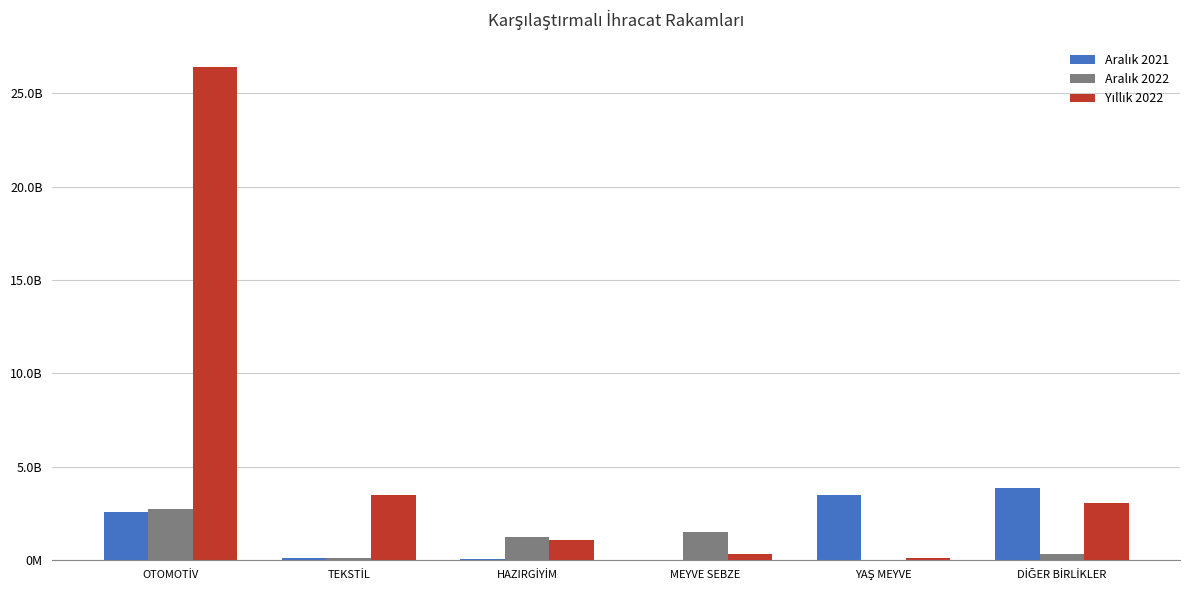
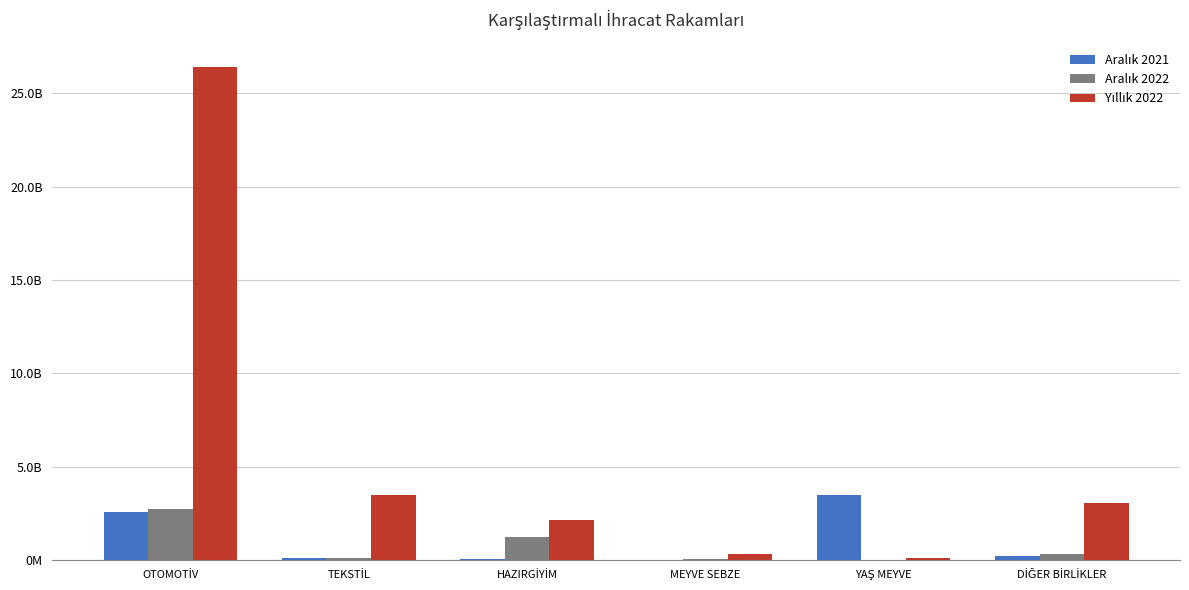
  {
    "Aralık 2021": {
      "OTOMOTİV": 2600000000,
      "TEKSTİL": 100000000,
      "YAŞ MEYVE": 3500000000,
-     "DİĞER BİRLİKLER": 3900000000
+     "DİĞER BİRLİKLER": 200000000
    },
    "Aralık 2022": {
      "OTOMOTİV": 2800000000,
      "HAZIRGİYİM": 1200000000,
-     "MEYVE SEBZE": 1500000000,
+     "MEYVE SEBZE": 0,
      "DİĞER BİRLİKLER": 300000000
    },
    "Yıllık 2022": {
      "OTOMOTİV": 26400000000,
      "TEKSTİL": 3500000000,
-     "HAZIRGİYİM": 1100000000,
+     "HAZIRGİYİM": 2200000000,
      "MEYVE SEBZE": 300000000,
      "YAŞ MEYVE": 100000000,
      "DİĞER BİRLİKLER": 3100000000
    }
  }
